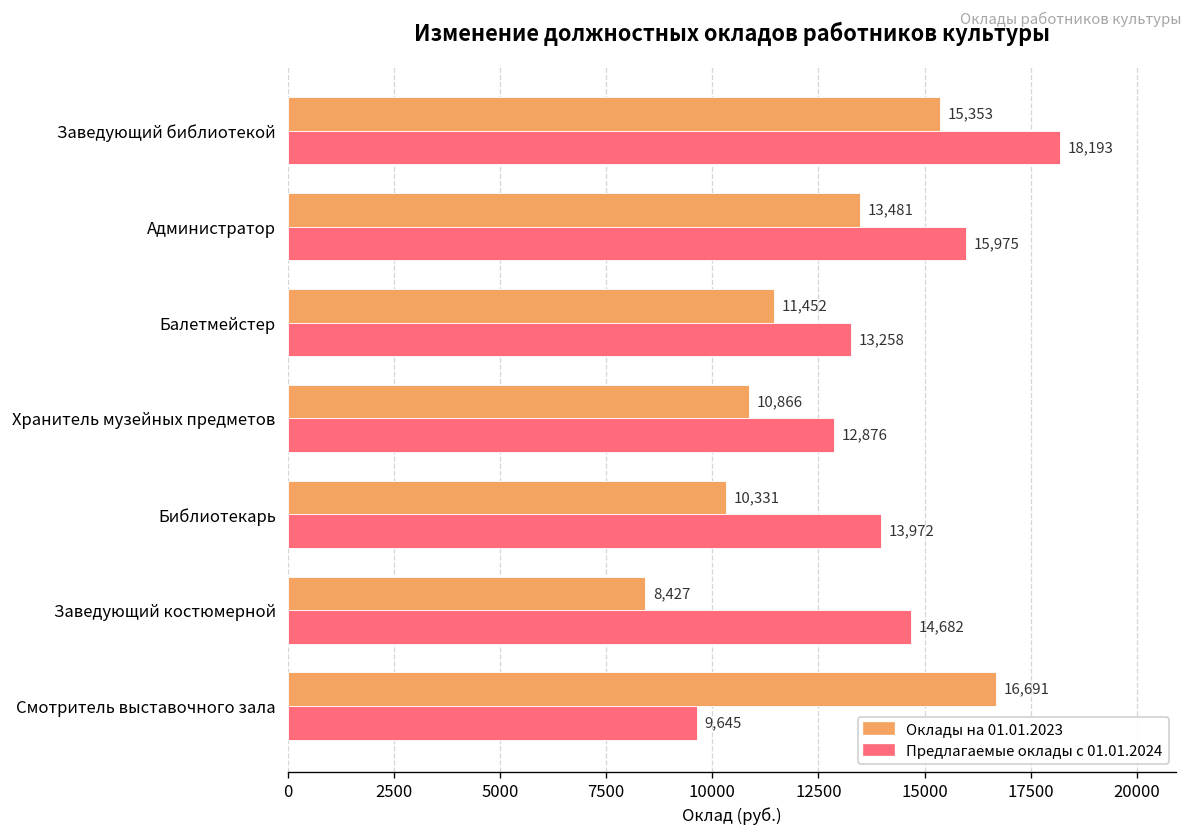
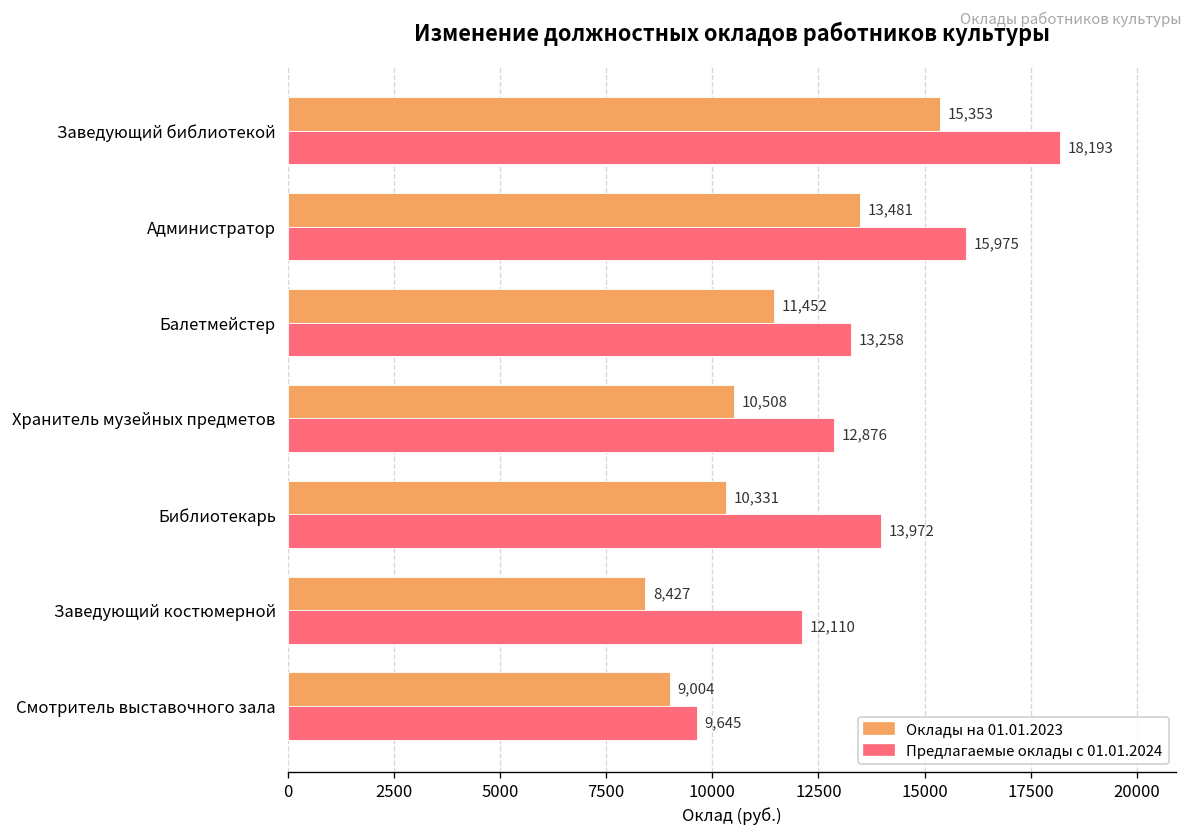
  {
    "Оклады на 01.01.2023": {
      "Заведующий библиотекой": "15,353",
      "Администратор": "13,481",
      "Балетмейстер": "11,452",
-     "Хранитель музейных предметов": "10,866",
+     "Хранитель музейных предметов": "10,508",
      "Библиотекарь": "10,331",
      "Заведующий костюмерной": "8,427",
-     "Смотритель выставочного зала": "16,691"
+     "Смотритель выставочного зала": "9,004"
    },
    "Предлагаемые оклады с 01.01.2024": {
      "Заведующий библиотекой": "18,193",
      "Администратор": "15,975",
      "Балетмейстер": "13,258",
      "Хранитель музейных предметов": "12,876",
      "Библиотекарь": "13,972",
-     "Заведующий костюмерной": "14,682",
+     "Заведующий костюмерной": "12,110",
      "Смотритель выставочного зала": "9,645"
    }
  }
